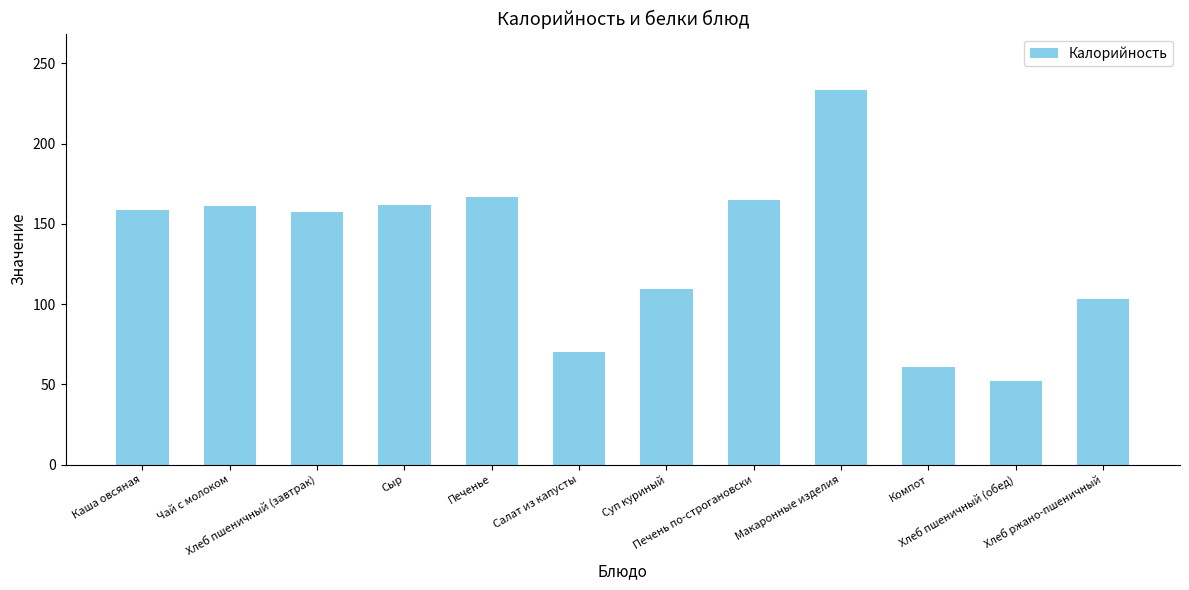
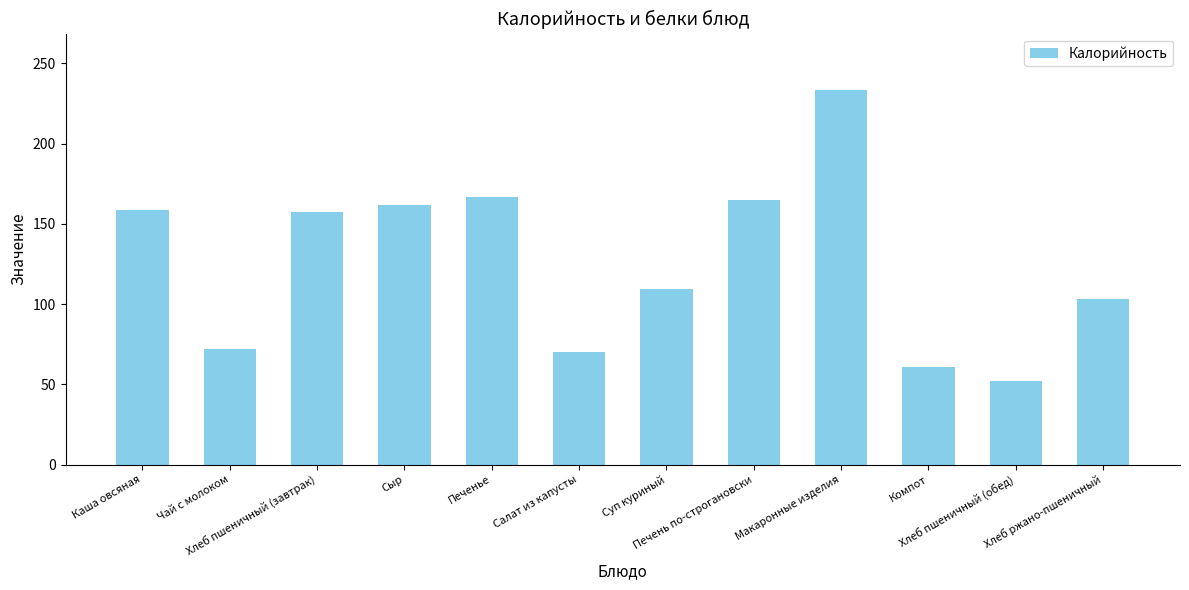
  {
    "Каша овсяная": 159,
-   "Чай с молоком": 161,
+   "Чай с молоком": 72,
    "Хлеб пшеничный (завтрак)": 157,
    "Сыр": 162,
    "Печенье": 167,
    "Салат из капусты": 70,
    "Суп куриный": 109,
    "Печень по-строгановски": 165,
    "Макаронные изделия": 234,
    "Компот": 61,
    "Хлеб пшеничный (обед)": 52,
    "Хлеб ржано-пшеничный": 103
  }
